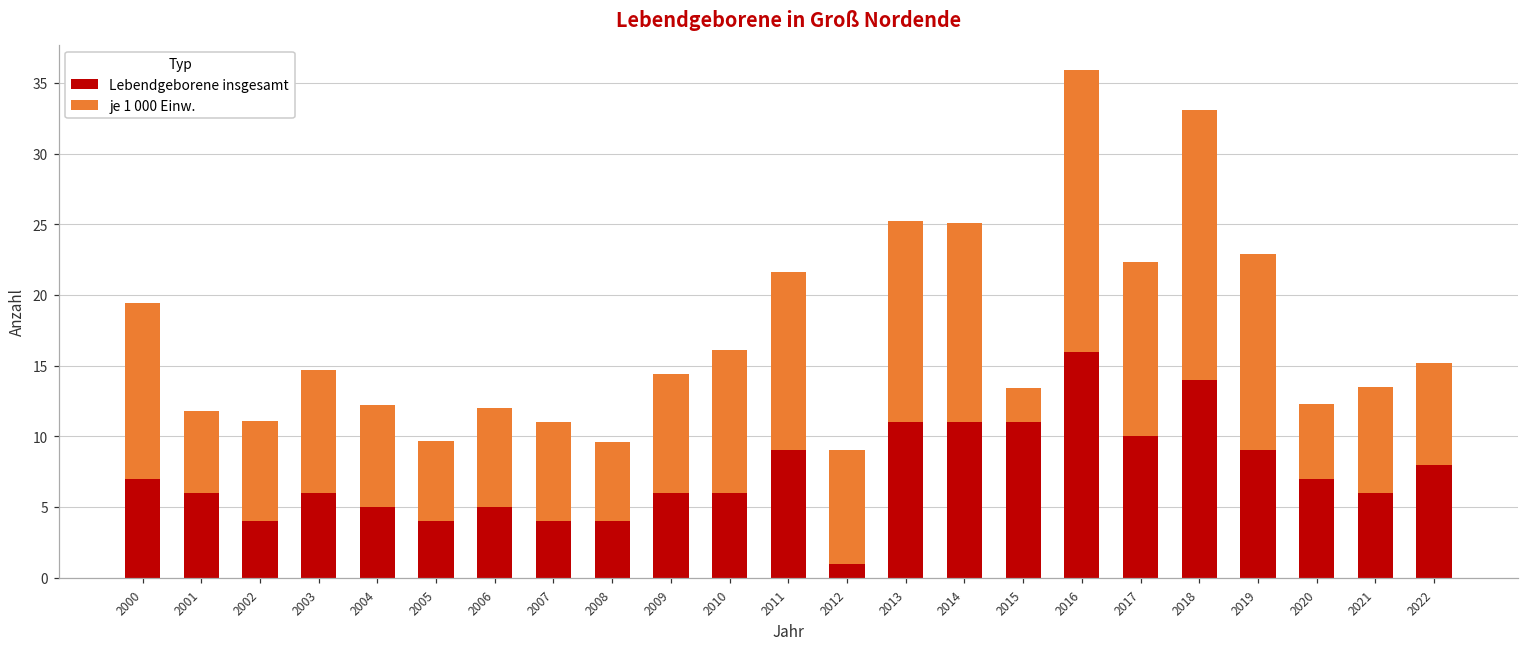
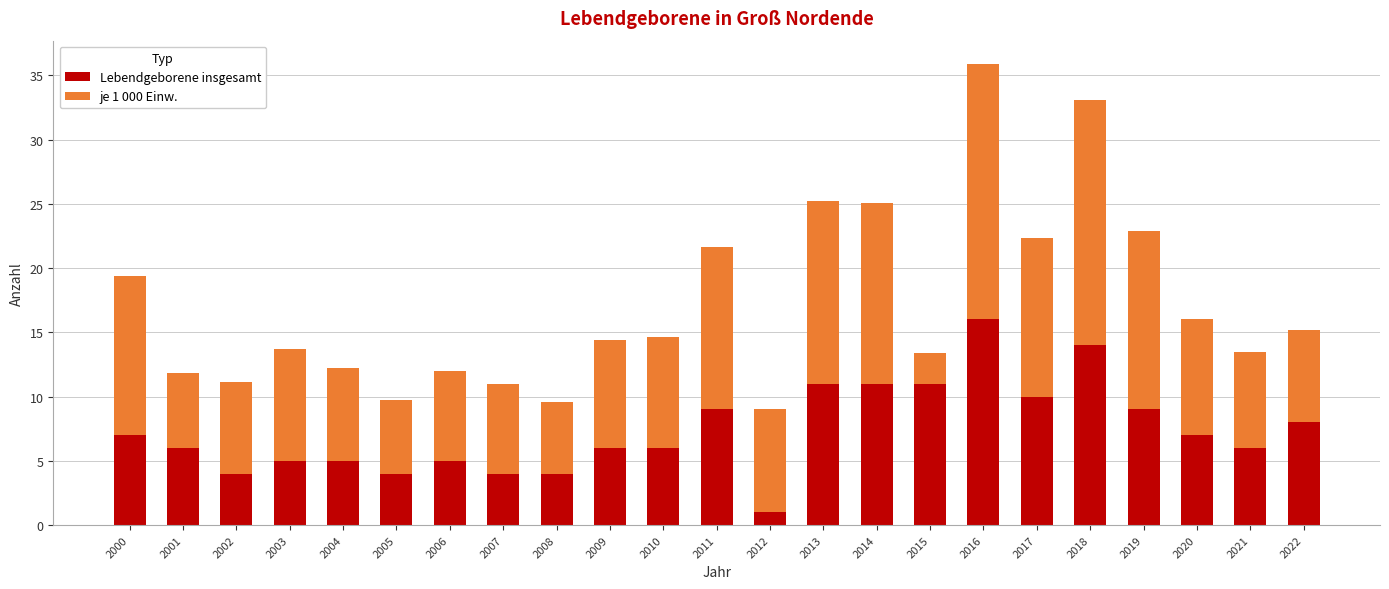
  {
    "Lebendgeborene insgesamt": {
      "2000": 7,
      "2001": 6,
      "2002": 4,
-     "2003": 6,
+     "2003": 5,
      "2004": 5,
      "2005": 4,
      "2006": 5,
      "2007": 4,
      "2008": 4,
      "2009": 6,
      "2010": 6,
      "2011": 9,
      "2012": 1,
      "2013": 11,
      "2014": 11,
      "2015": 11,
      "2016": 16,
      "2017": 10,
      "2018": 14,
      "2019": 9,
      "2020": 7,
      "2021": 6,
      "2022": 8
    },
    "je 1 000 Einw.": {
      "2000": 12.4,
      "2001": 5.8,
      "2002": 7.1,
      "2003": 8.7,
      "2004": 7.2,
      "2005": 5.7,
      "2006": 7.0,
      "2007": 7.0,
      "2008": 5.6,
      "2009": 8.4,
-     "2010": 10.1,
+     "2010": 8.6,
      "2011": 12.6,
      "2012": 8.0,
      "2013": 14.2,
      "2014": 14.1,
      "2015": 2.4,
      "2016": 19.9,
      "2017": 12.3,
      "2018": 19.1,
      "2019": 13.9,
-     "2020": 5.3,
+     "2020": 9.0,
      "2021": 7.5,
      "2022": 7.2
    }
  }
